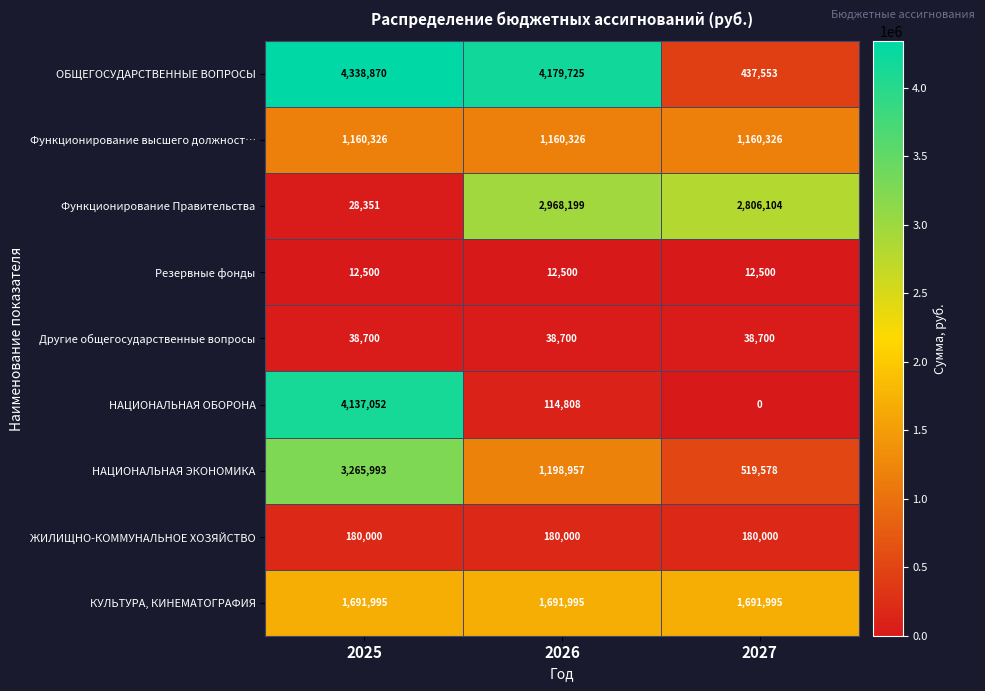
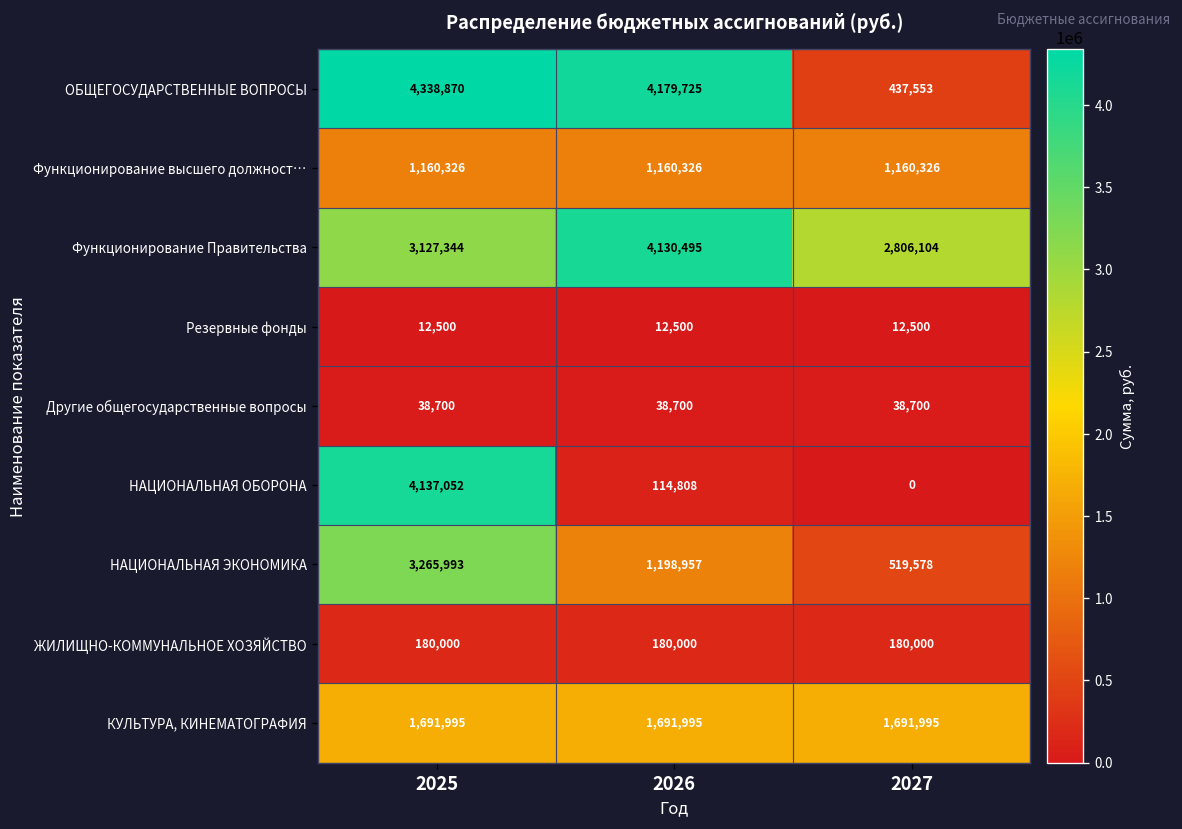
  {
    "ОБЩЕГОСУДАРСТВЕННЫЕ ВОПРОСЫ": {
      "2025": "4,338,870",
      "2026": "4,179,725",
      "2027": "437,553"
    },
    "Функционирование высшего должност…": {
      "2025": "1,160,326",
      "2026": "1,160,326",
      "2027": "1,160,326"
    },
    "Функционирование Правительства": {
-     "2025": "28,351",
-     "2026": "2,968,199",
+     "2025": "3,127,344",
+     "2026": "4,130,495",
      "2027": "2,806,104"
    },
    "Резервные фонды": {
      "2025": "12,500",
      "2026": "12,500",
      "2027": "12,500"
    },
    "Другие общегосударственные вопросы": {
      "2025": "38,700",
      "2026": "38,700",
      "2027": "38,700"
    },
    "НАЦИОНАЛЬНАЯ ОБОРОНА": {
      "2025": "4,137,052",
      "2026": "114,808",
      "2027": "0"
    },
    "НАЦИОНАЛЬНАЯ ЭКОНОМИКА": {
      "2025": "3,265,993",
      "2026": "1,198,957",
      "2027": "519,578"
    },
    "ЖИЛИЩНО-КОММУНАЛЬНОЕ ХОЗЯЙСТВО": {
      "2025": "180,000",
      "2026": "180,000",
      "2027": "180,000"
    },
    "КУЛЬТУРА, КИНЕМАТОГРАФИЯ": {
      "2025": "1,691,995",
      "2026": "1,691,995",
      "2027": "1,691,995"
    }
  }
